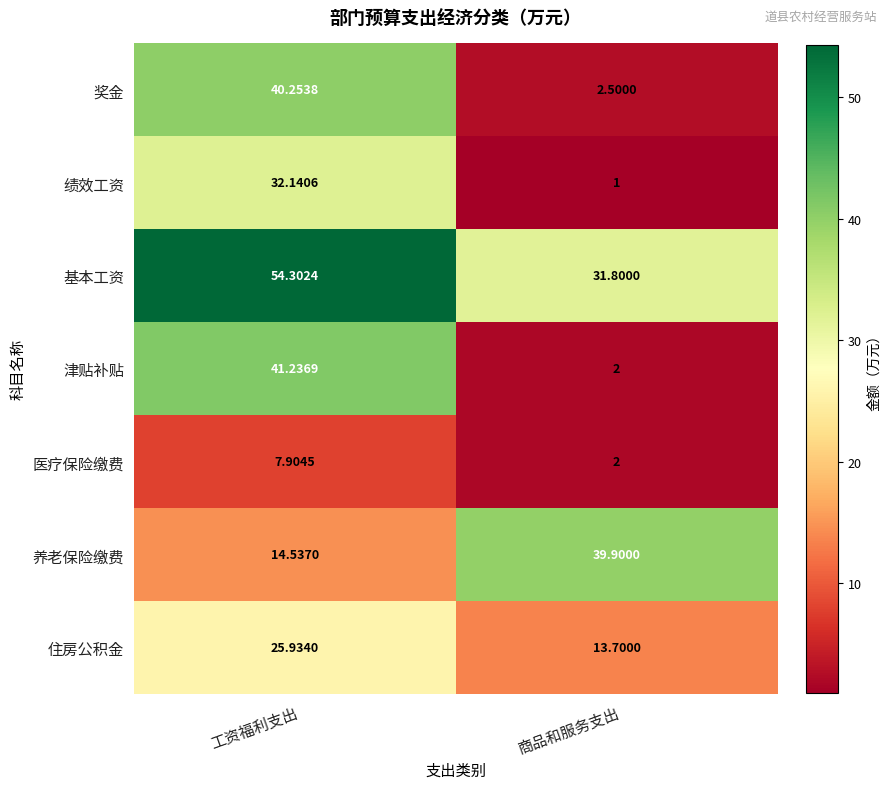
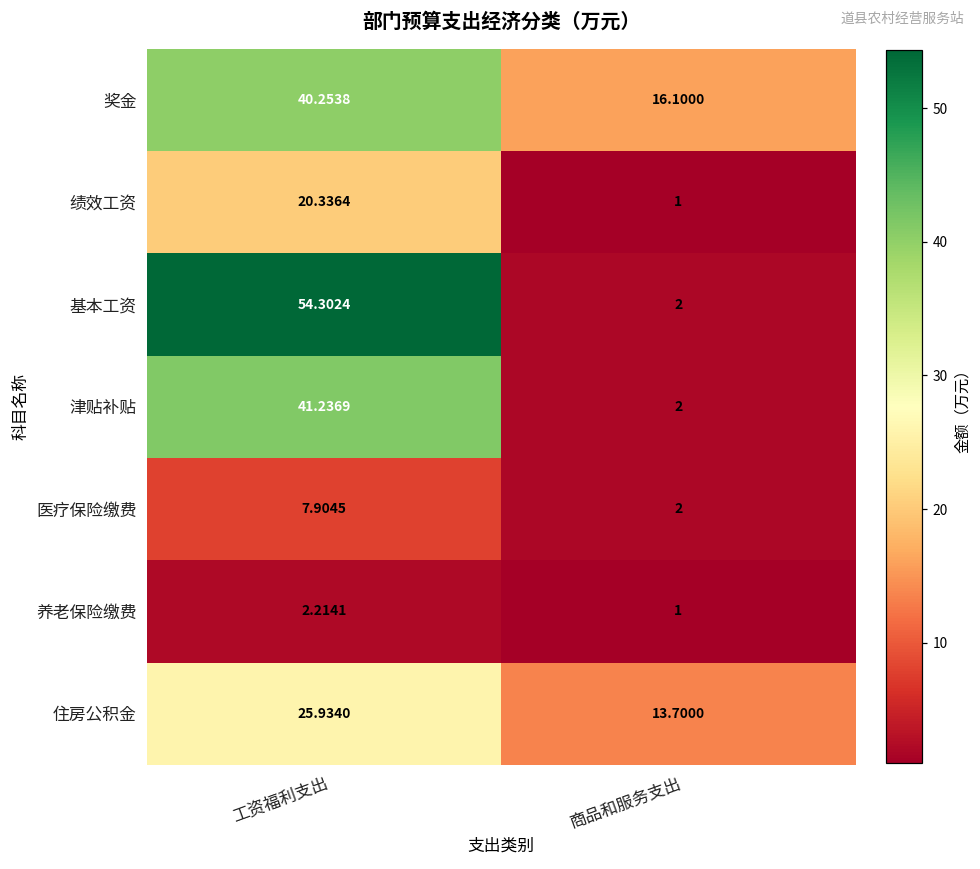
  {
    "奖金": {
      "工资福利支出": 40.2538,
-     "商品和服务支出": 2.5000
+     "商品和服务支出": 16.1000
    },
    "绩效工资": {
-     "工资福利支出": 32.1406,
+     "工资福利支出": 20.3364,
      "商品和服务支出": 1
    },
    "基本工资": {
      "工资福利支出": 54.3024,
-     "商品和服务支出": 31.8000
+     "商品和服务支出": 2
    },
    "津贴补贴": {
      "工资福利支出": 41.2369,
      "商品和服务支出": 2
    },
    "医疗保险缴费": {
      "工资福利支出": 7.9045,
      "商品和服务支出": 2
    },
    "养老保险缴费": {
-     "工资福利支出": 14.5370,
-     "商品和服务支出": 39.9000
+     "工资福利支出": 2.2141,
+     "商品和服务支出": 1
    },
    "住房公积金": {
      "工资福利支出": 25.9340,
      "商品和服务支出": 13.7000
    }
  }
